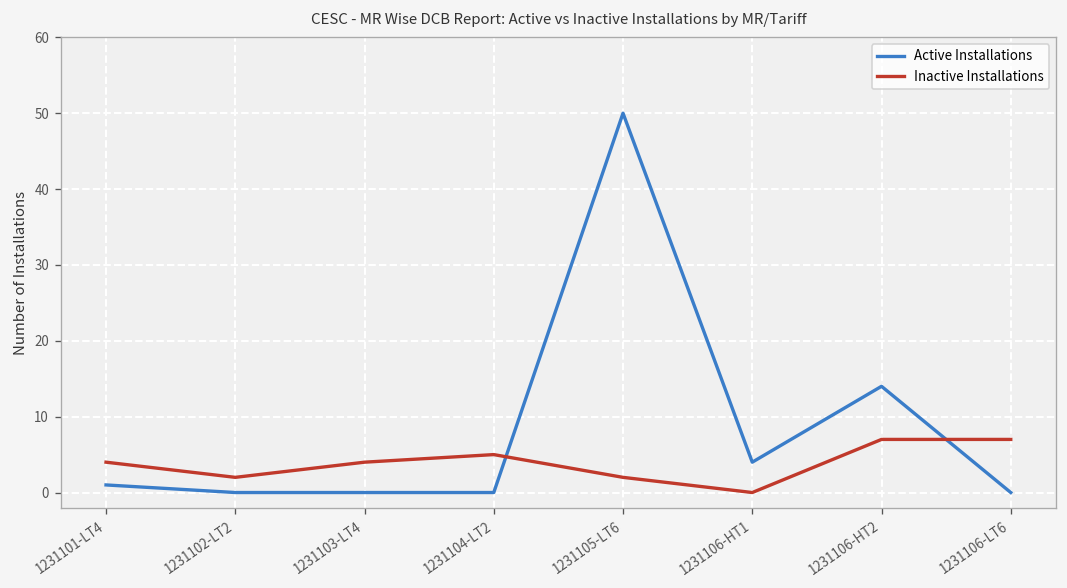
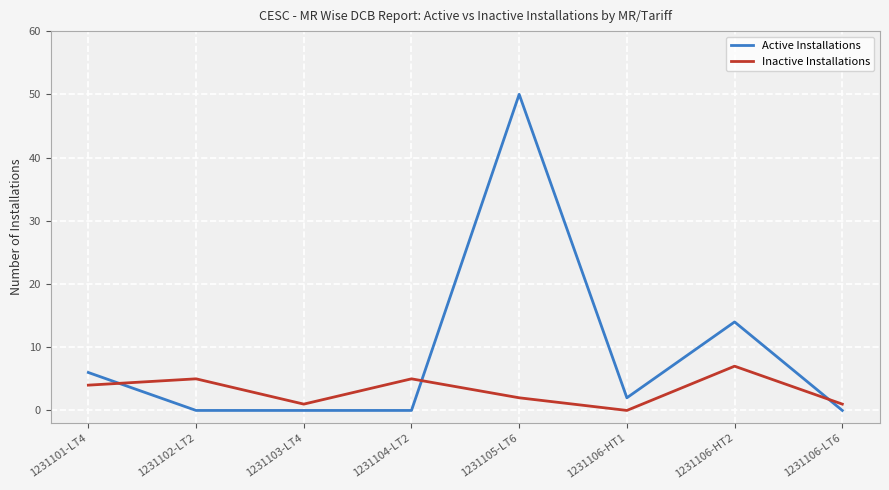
  {
    "Active Installations": {
-     "1231101-LT4": 1,
+     "1231101-LT4": 6,
      "1231102-LT2": 0,
      "1231103-LT4": 0,
      "1231104-LT2": 0,
      "1231105-LT6": 50,
-     "1231106-HT1": 4,
+     "1231106-HT1": 2,
      "1231106-HT2": 14,
      "1231106-LT6": 0
    },
    "Inactive Installations": {
      "1231101-LT4": 4,
-     "1231102-LT2": 2,
-     "1231103-LT4": 4,
+     "1231102-LT2": 5,
+     "1231103-LT4": 1,
      "1231104-LT2": 5,
      "1231105-LT6": 2,
      "1231106-HT1": 0,
      "1231106-HT2": 7,
-     "1231106-LT6": 7
+     "1231106-LT6": 1
    }
  }
